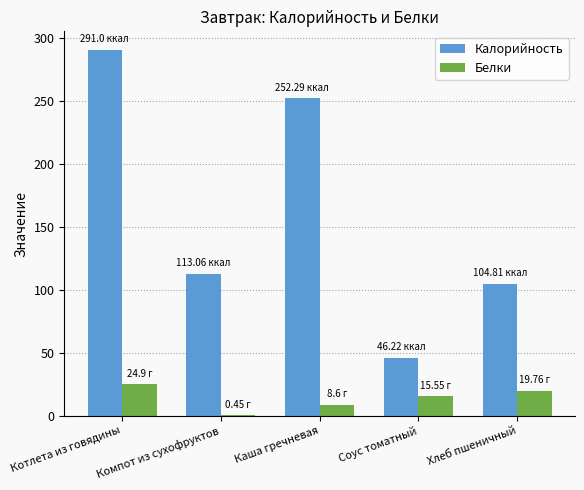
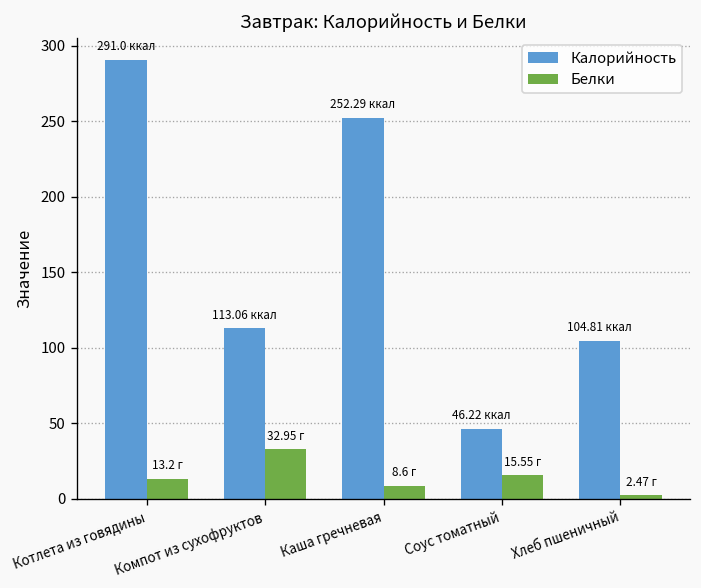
  {
    "Калорийность": {
      "Котлета из говядины": 291.0,
      "Компот из сухофруктов": 113.06,
      "Каша гречневая": 252.29,
      "Соус томатный": 46.22,
      "Хлеб пшеничный": 104.81
    },
    "Белки": {
-     "Котлета из говядины": 24.9,
-     "Компот из сухофруктов": 0.45,
+     "Котлета из говядины": 13.2,
+     "Компот из сухофруктов": 32.95,
      "Каша гречневая": 8.6,
      "Соус томатный": 15.55,
-     "Хлеб пшеничный": 19.76
+     "Хлеб пшеничный": 2.47
    }
  }
